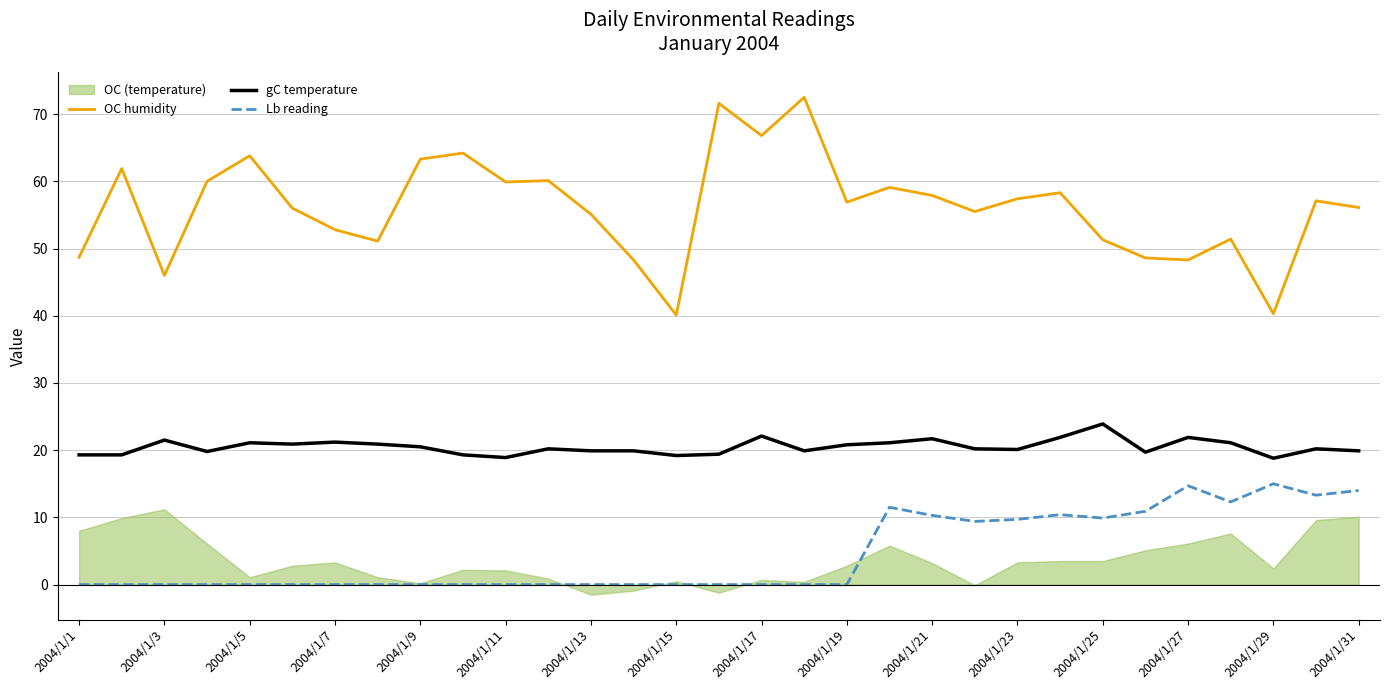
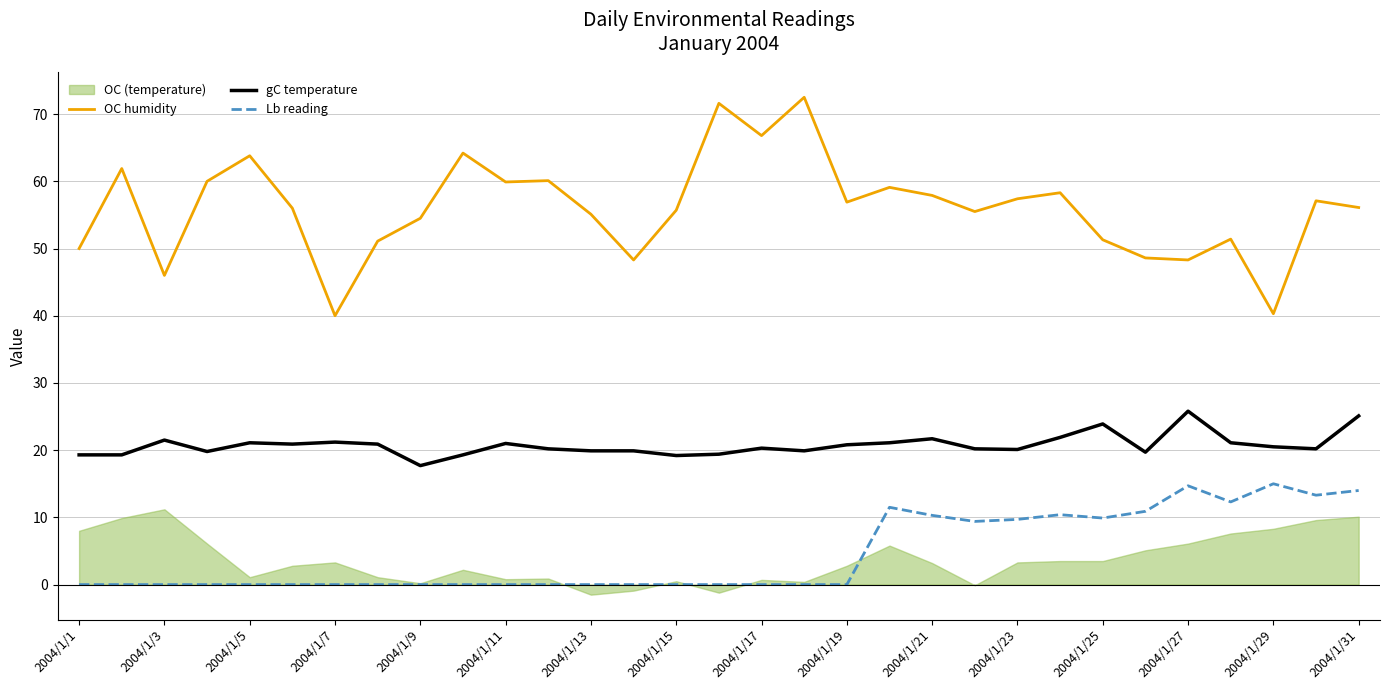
  {
    "OC humidity": {
-     "2004/1/1": 49,
+     "2004/1/1": 50,
      "2004/1/3": 46,
      "2004/1/5": 64,
-     "2004/1/7": 53,
-     "2004/1/9": 63,
+     "2004/1/7": 40,
+     "2004/1/9": 55,
      "2004/1/11": 60,
      "2004/1/13": 55,
-     "2004/1/15": 40,
+     "2004/1/15": 56,
      "2004/1/17": 67,
      "2004/1/19": 57,
      "2004/1/21": 58,
      "2004/1/23": 57,
      "2004/1/25": 51,
      "2004/1/27": 48,
      "2004/1/29": 40,
      "2004/1/31": 56
    },
    "OC (temperature)": {
-     "2004/1/11": 2,
-     "2004/1/29": 2
+     "2004/1/11": 1,
+     "2004/1/29": 8
    },
    "gC temperature": {
      "2004/1/1": 19,
      "2004/1/3": 22,
      "2004/1/5": 21,
      "2004/1/7": 21,
-     "2004/1/9": 21,
-     "2004/1/11": 19,
+     "2004/1/9": 18,
+     "2004/1/11": 21,
      "2004/1/13": 20,
      "2004/1/15": 19,
-     "2004/1/17": 22,
+     "2004/1/17": 20,
      "2004/1/19": 21,
      "2004/1/21": 22,
      "2004/1/23": 20,
      "2004/1/25": 24,
-     "2004/1/27": 22,
-     "2004/1/29": 19,
-     "2004/1/31": 20
+     "2004/1/27": 26,
+     "2004/1/29": 21,
+     "2004/1/31": 25
    },
    "Lb reading": {
      "2004/1/1": 0,
      "2004/1/3": 0,
      "2004/1/5": 0,
      "2004/1/7": 0,
      "2004/1/11": 0,
      "2004/1/15": 0,
      "2004/1/17": 0,
      "2004/1/19": 0,
      "2004/1/21": 10,
      "2004/1/23": 10,
      "2004/1/25": 10,
      "2004/1/27": 15,
      "2004/1/29": 15,
      "2004/1/31": 14
    }
  }
